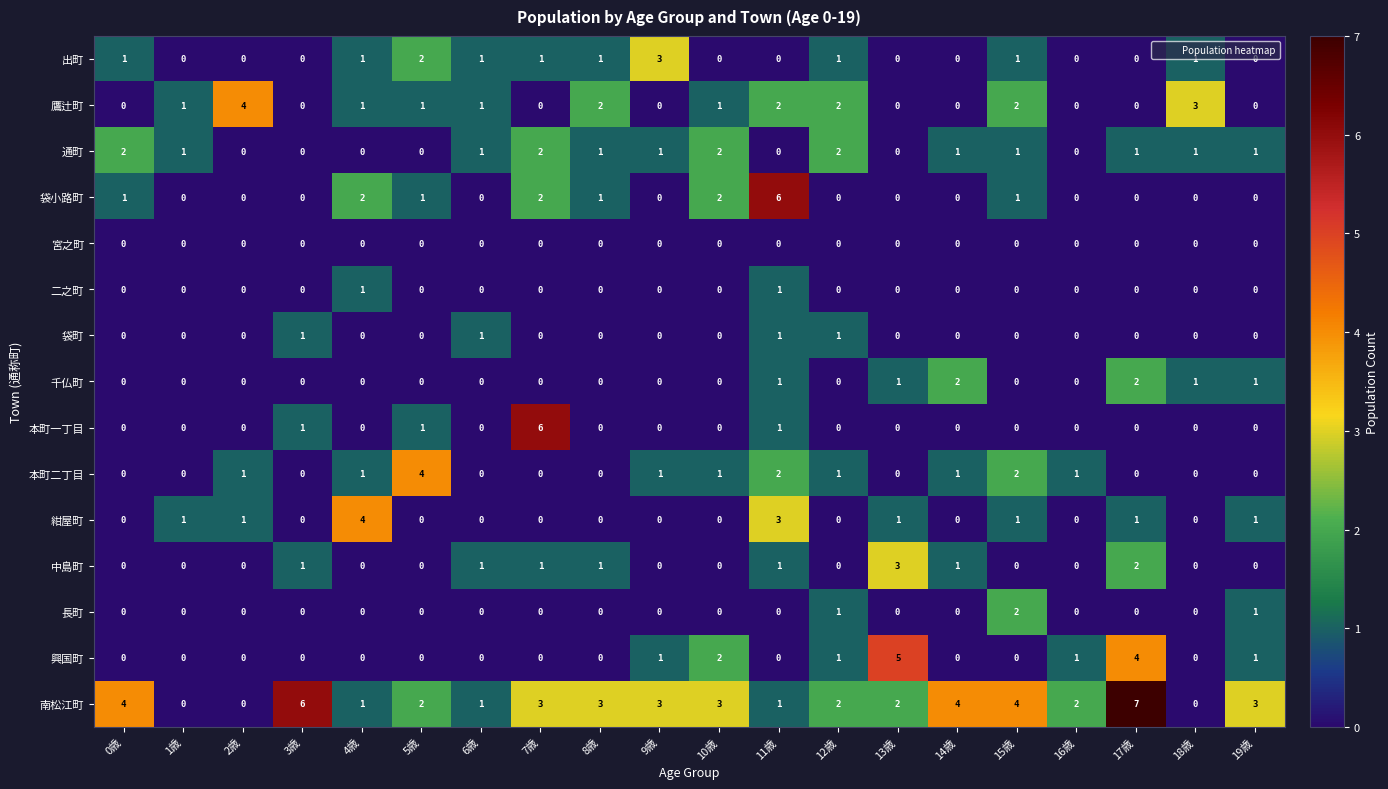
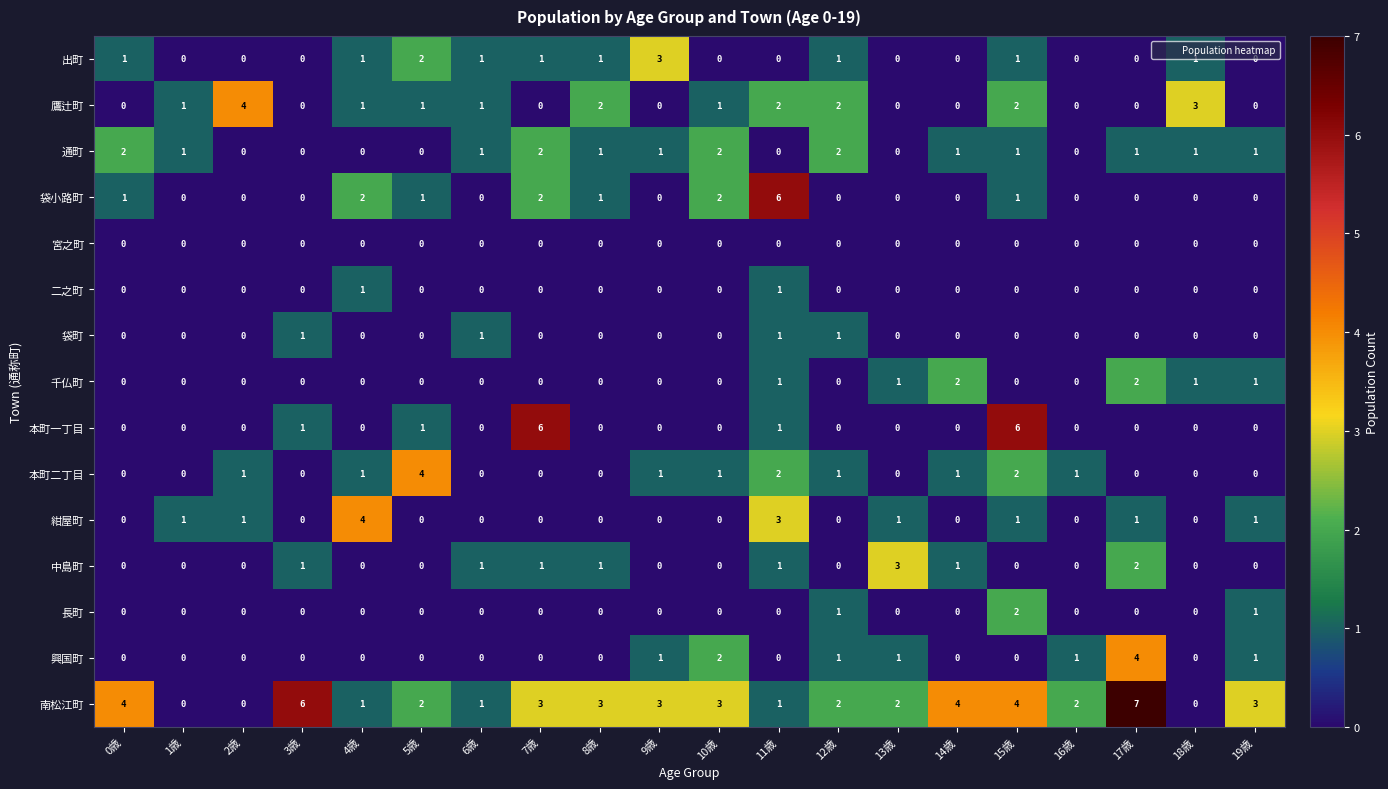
  {
    "本町一丁目": {
      "0歳": 0,
      "1歳": 0,
      "2歳": 0,
      "3歳": 1,
      "4歳": 0,
      "5歳": 1,
      "6歳": 0,
      "7歳": 6,
      "8歳": 0,
      "9歳": 0,
      "10歳": 0,
      "11歳": 1,
      "12歳": 0,
      "13歳": 0,
      "14歳": 0,
-     "15歳": 0,
+     "15歳": 6,
      "16歳": 0,
      "17歳": 0,
      "18歳": 0,
      "19歳": 0
    },
    "興国町": {
      "0歳": 0,
      "1歳": 0,
      "2歳": 0,
      "3歳": 0,
      "4歳": 0,
      "5歳": 0,
      "6歳": 0,
      "7歳": 0,
      "8歳": 0,
      "9歳": 1,
      "10歳": 2,
      "11歳": 0,
      "12歳": 1,
-     "13歳": 5,
+     "13歳": 1,
      "14歳": 0,
      "15歳": 0,
      "16歳": 1,
      "17歳": 4,
      "18歳": 0,
      "19歳": 1
    }
  }
